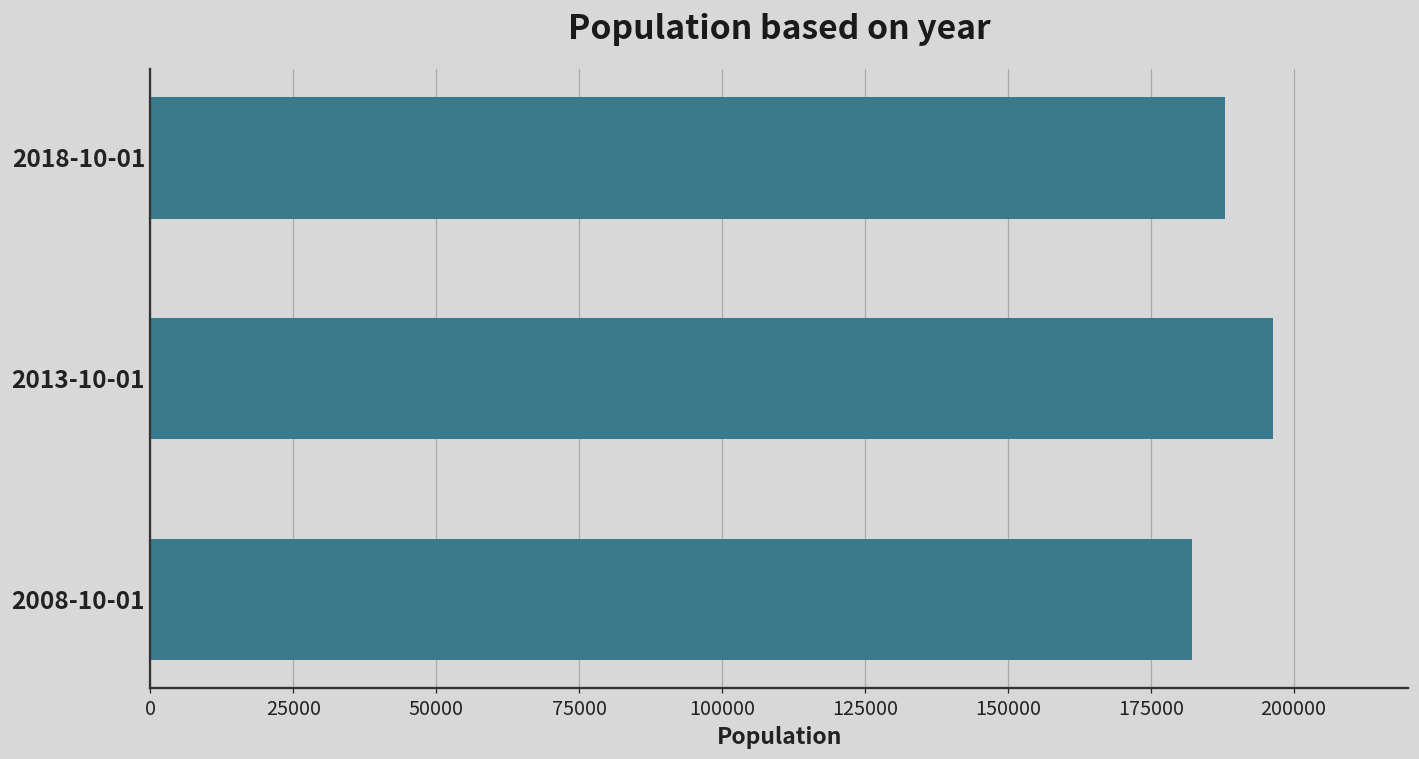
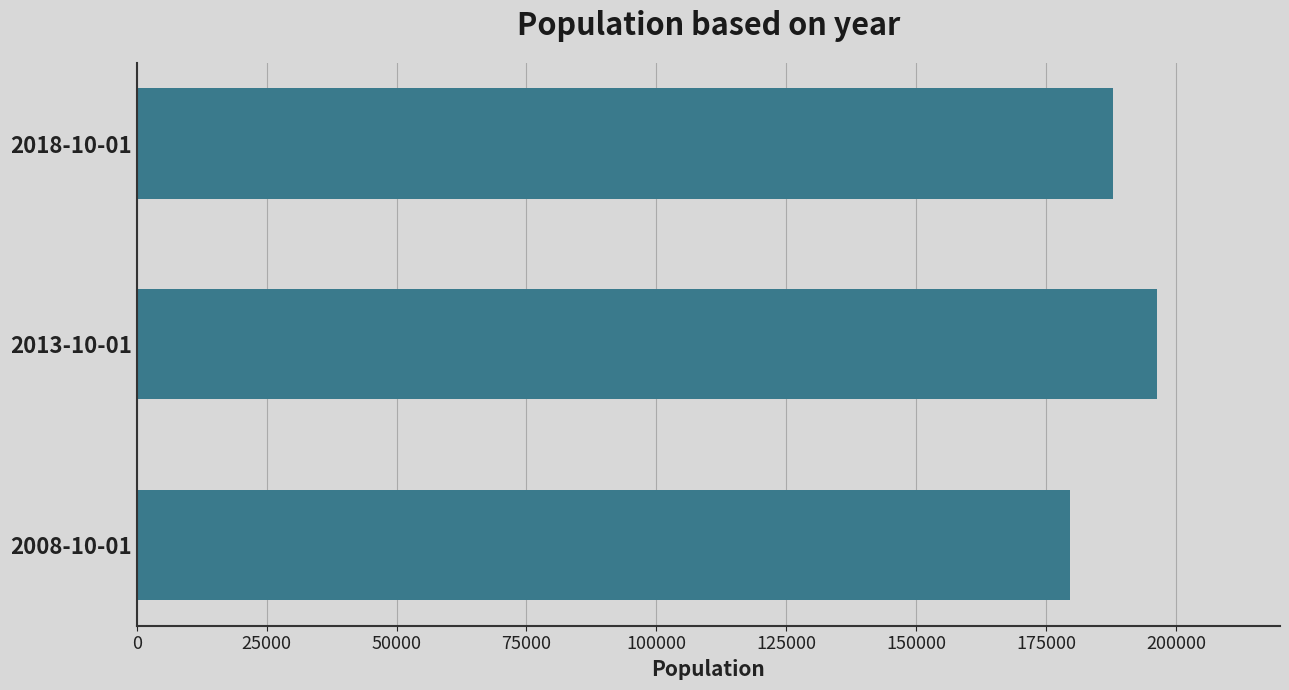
  {
    "2018-10-01": 188000,
    "2013-10-01": 196000,
-   "2008-10-01": 182000
+   "2008-10-01": 180000
  }
